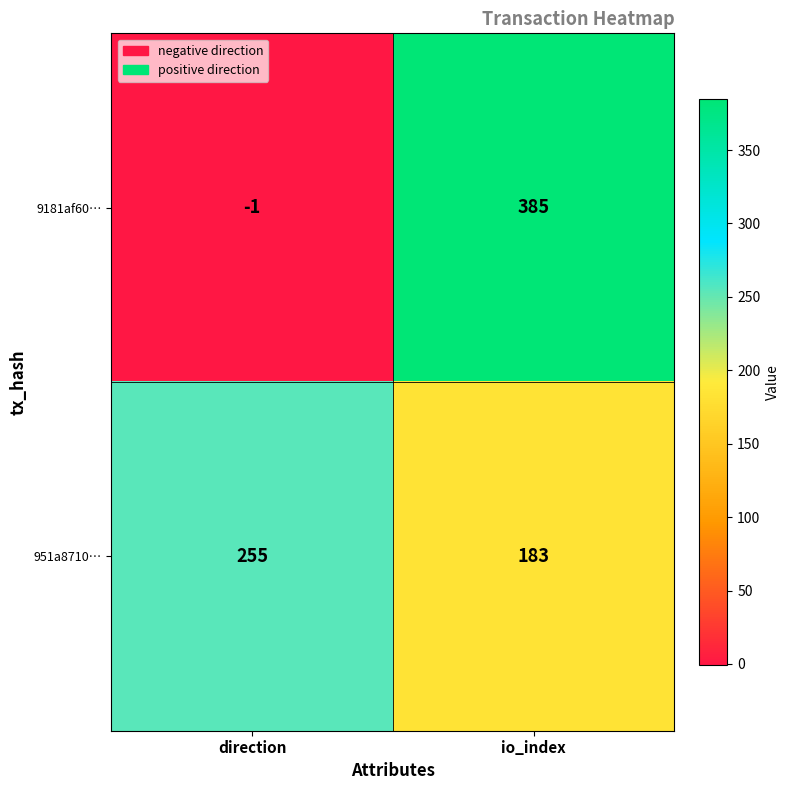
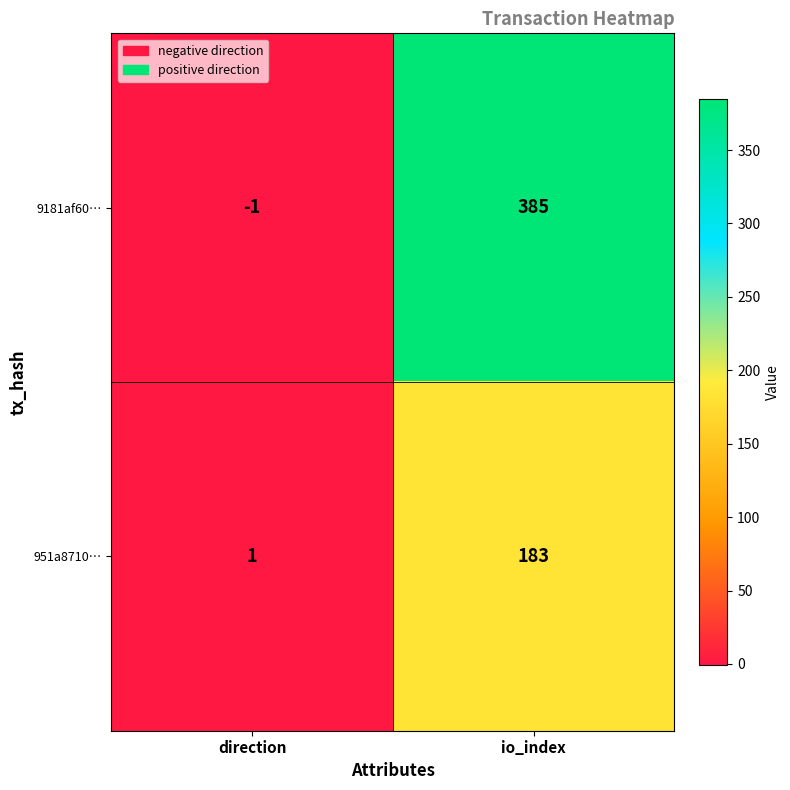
  {
    "9181af60…": {
      "direction": -1,
      "io_index": 385
    },
    "951a8710…": {
-     "direction": 255,
+     "direction": 1,
      "io_index": 183
    }
  }
